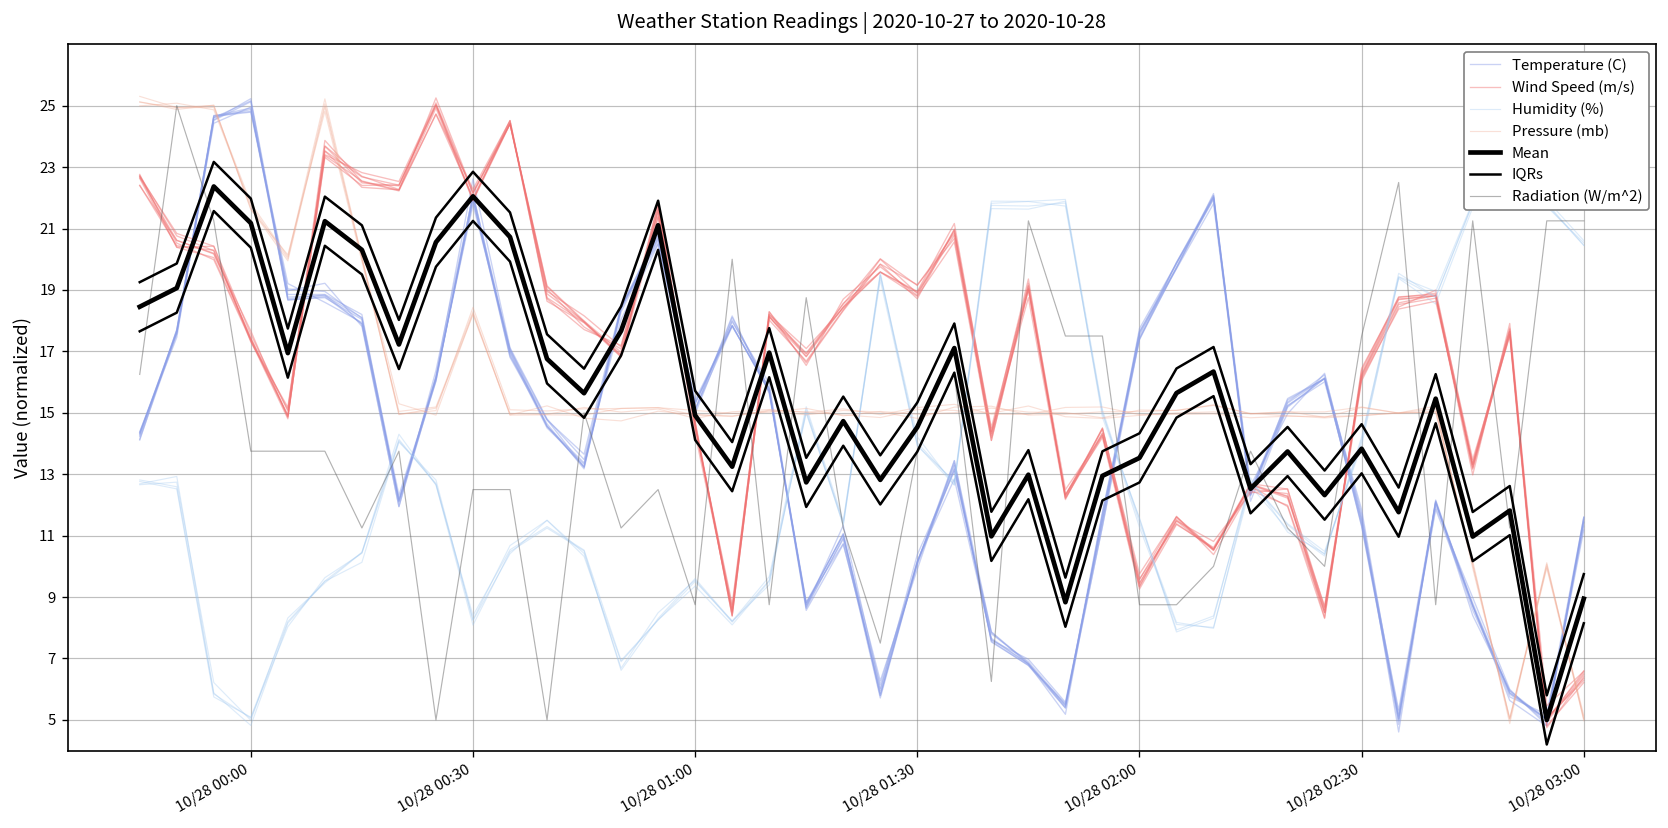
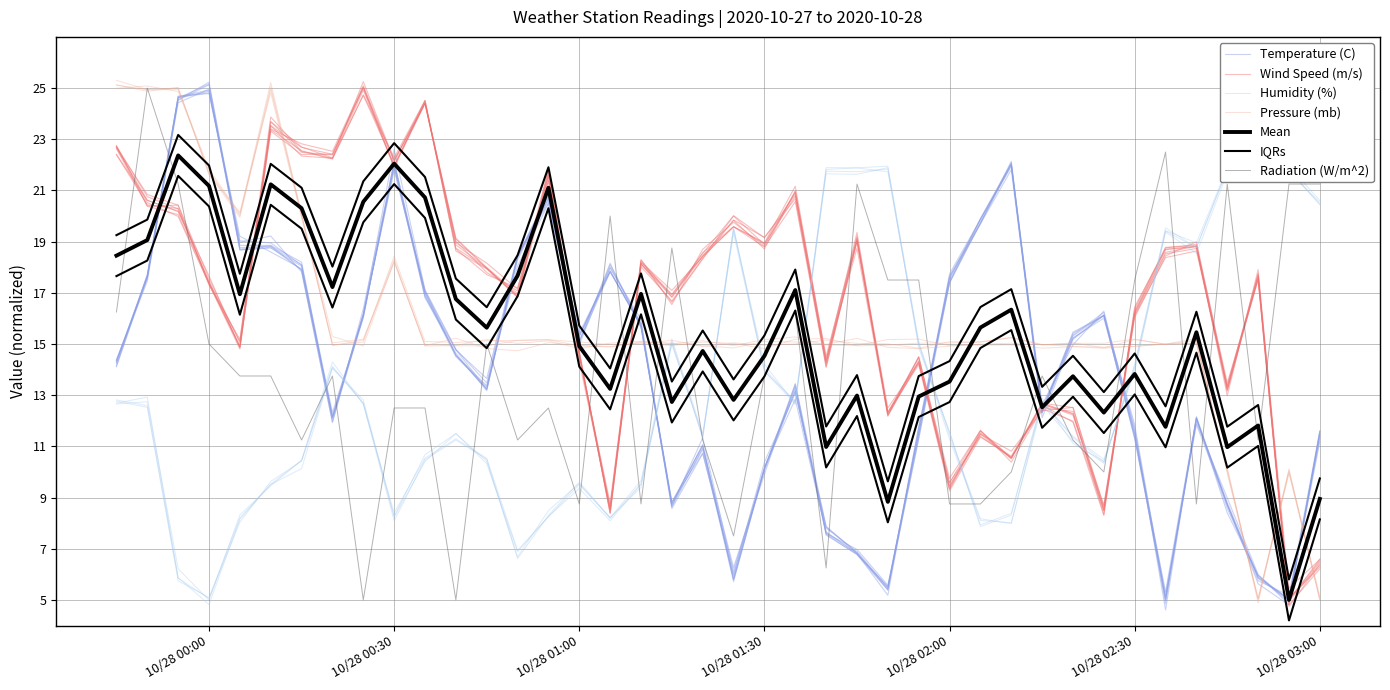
  {
    "Radiation (W/m^2)": {
-     "10/28 00:00": 13.7,
+     "10/28 00:00": 15.0,
      "10/28 00:30": 12.5,
      "10/28 01:00": 8.8,
      "10/28 02:00": 8.8,
      "10/28 02:30": 17.5,
      "10/28 03:00": 21.3
    }
  }
